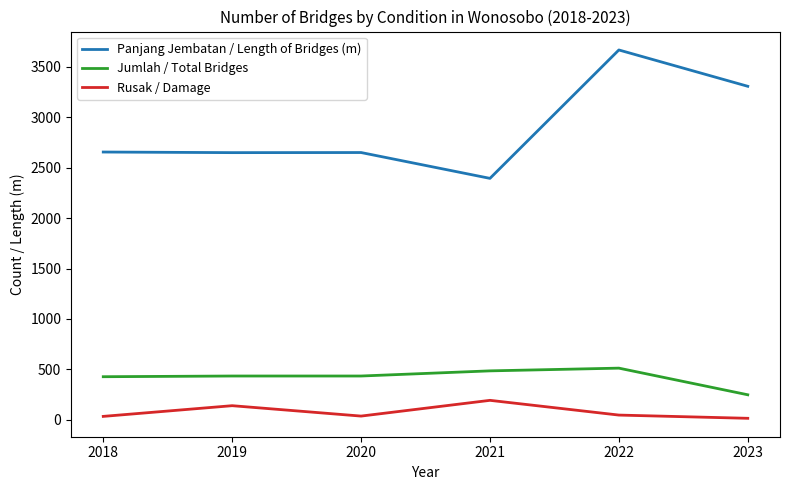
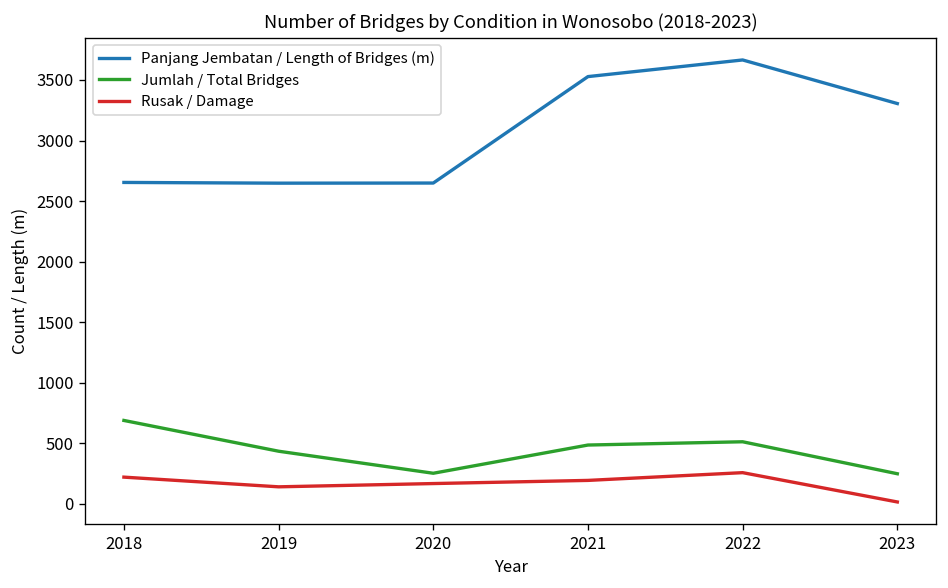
  {
    "Panjang Jembatan / Length of Bridges (m)": {
      "2018": 2650,
      "2019": 2650,
      "2020": 2650,
-     "2021": 2390,
+     "2021": 3530,
      "2022": 3670,
      "2023": 3310
    },
    "Jumlah / Total Bridges": {
-     "2018": 430,
+     "2018": 690,
      "2019": 440,
-     "2020": 440,
+     "2020": 250,
      "2021": 490,
      "2022": 510,
      "2023": 250
    },
    "Rusak / Damage": {
-     "2018": 40,
+     "2018": 220,
      "2019": 140,
-     "2020": 40,
+     "2020": 170,
      "2021": 190,
-     "2022": 50,
+     "2022": 260,
      "2023": 20
    }
  }
